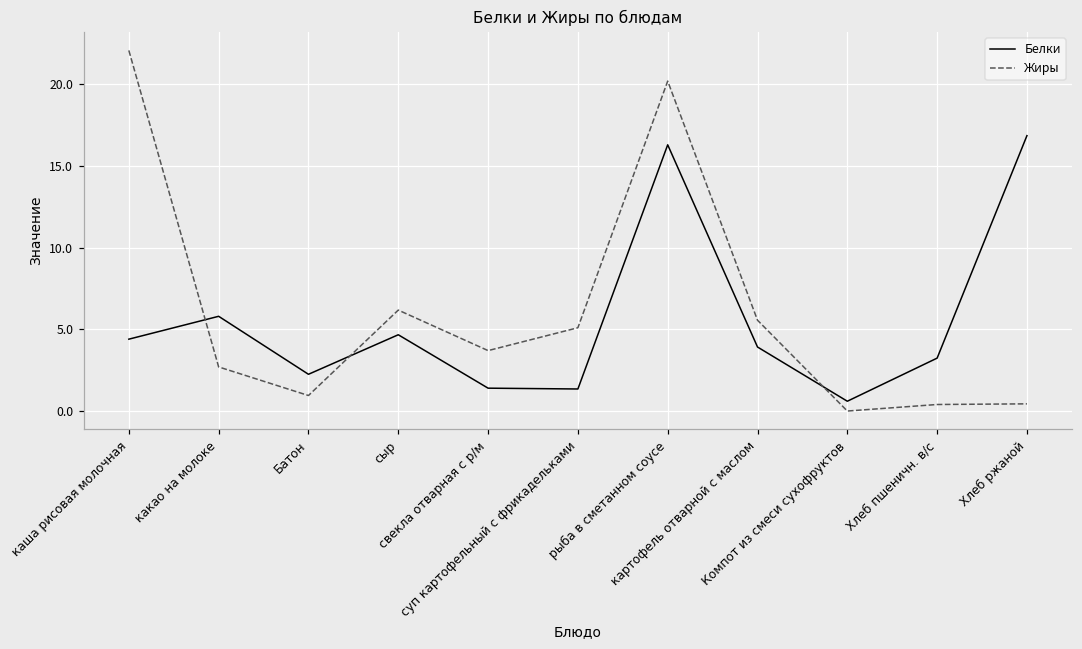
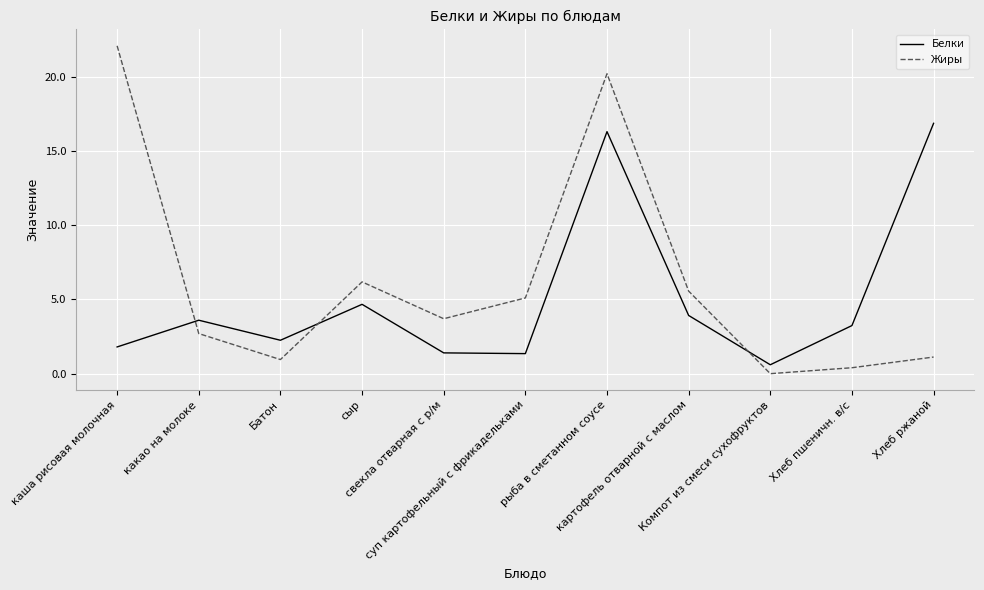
  {
    "Белки": {
-     "каша рисовая молочная": 4.4,
-     "какао на молоке": 5.8,
+     "каша рисовая молочная": 1.8,
+     "какао на молоке": 3.6,
      "Батон": 2.3,
      "сыр": 4.7,
      "свекла отварная с р/м": 1.4,
      "суп картофельный с фрикадельками": 1.4,
      "рыба в сметанном соусе": 16.3,
      "картофель отварной с маслом": 3.9,
      "Компот из смеси сухофруктов": 0.6,
      "Хлеб пшеничн. в/с": 3.2,
      "Хлеб ржаной": 16.9
    },
    "Жиры": {
      "каша рисовая молочная": 22.1,
      "какао на молоке": 2.7,
      "Батон": 1.0,
      "сыр": 6.2,
      "свекла отварная с р/м": 3.7,
      "суп картофельный с фрикадельками": 5.1,
      "рыба в сметанном соусе": 20.2,
      "картофель отварной с маслом": 5.6,
      "Компот из смеси сухофруктов": 0.0,
      "Хлеб пшеничн. в/с": 0.4,
-     "Хлеб ржаной": 0.4
+     "Хлеб ржаной": 1.1
    }
  }
